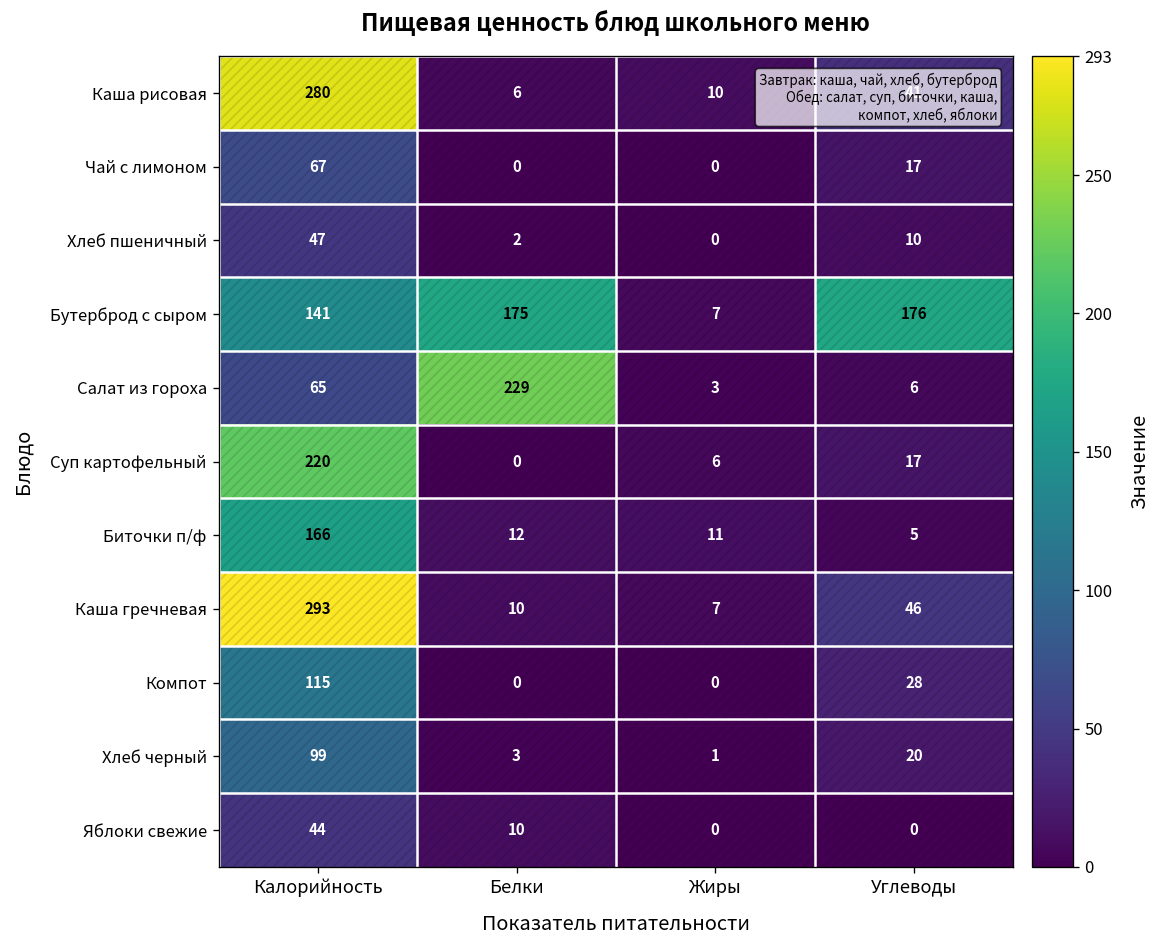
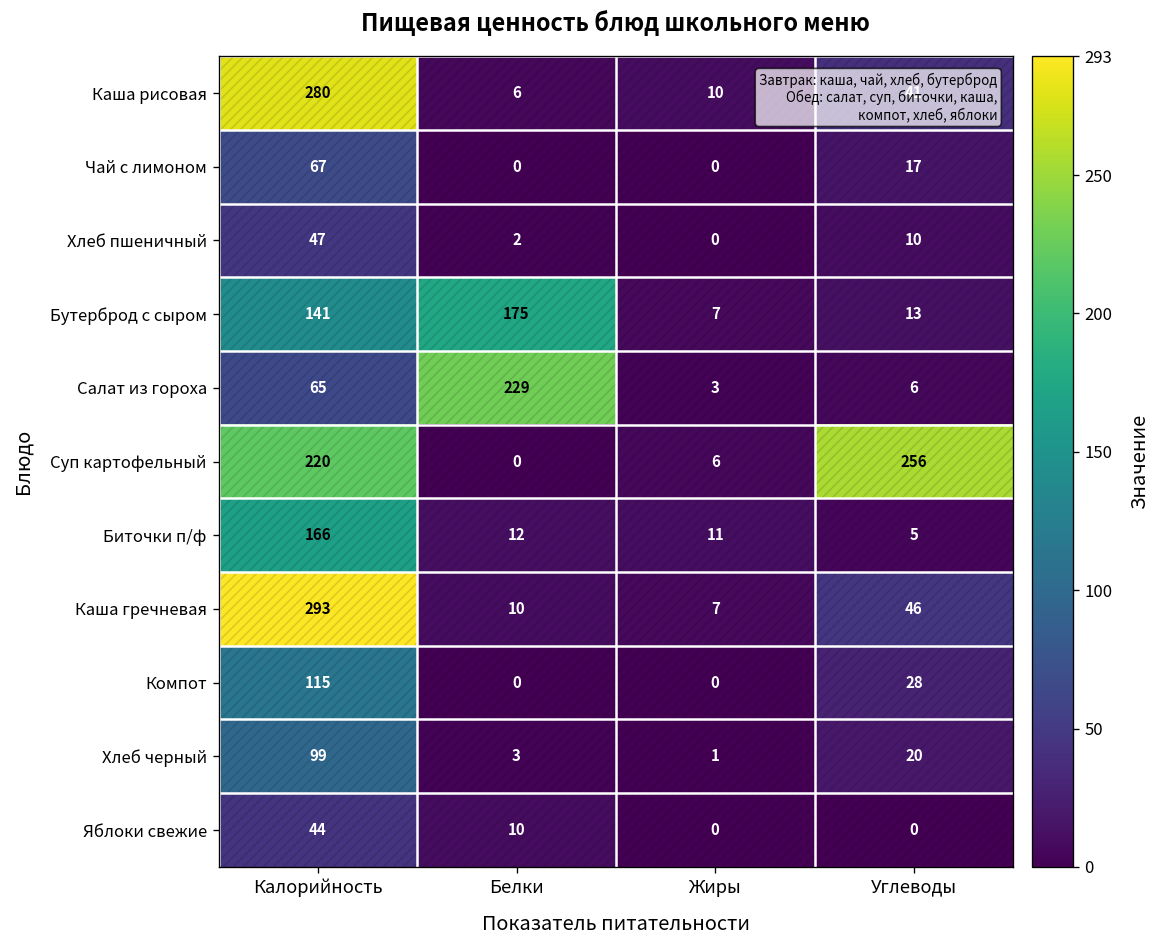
  {
    "Каша рисовая": {
      "Калорийность": 280,
      "Белки": 6,
      "Жиры": 10
    },
    "Чай с лимоном": {
      "Калорийность": 67,
      "Белки": 0,
      "Жиры": 0,
      "Углеводы": 17
    },
    "Хлеб пшеничный": {
      "Калорийность": 47,
      "Белки": 2,
      "Жиры": 0,
      "Углеводы": 10
    },
    "Бутерброд с сыром": {
      "Калорийность": 141,
      "Белки": 175,
      "Жиры": 7,
-     "Углеводы": 176
+     "Углеводы": 13
    },
    "Салат из гороха": {
      "Калорийность": 65,
      "Белки": 229,
      "Жиры": 3,
      "Углеводы": 6
    },
    "Суп картофельный": {
      "Калорийность": 220,
      "Белки": 0,
      "Жиры": 6,
-     "Углеводы": 17
+     "Углеводы": 256
    },
    "Биточки п/ф": {
      "Калорийность": 166,
      "Белки": 12,
      "Жиры": 11,
      "Углеводы": 5
    },
    "Каша гречневая": {
      "Калорийность": 293,
      "Белки": 10,
      "Жиры": 7,
      "Углеводы": 46
    },
    "Компот": {
      "Калорийность": 115,
      "Белки": 0,
      "Жиры": 0,
      "Углеводы": 28
    },
    "Хлеб черный": {
      "Калорийность": 99,
      "Белки": 3,
      "Жиры": 1,
      "Углеводы": 20
    },
    "Яблоки свежие": {
      "Калорийность": 44,
      "Белки": 10,
      "Жиры": 0,
      "Углеводы": 0
    }
  }
